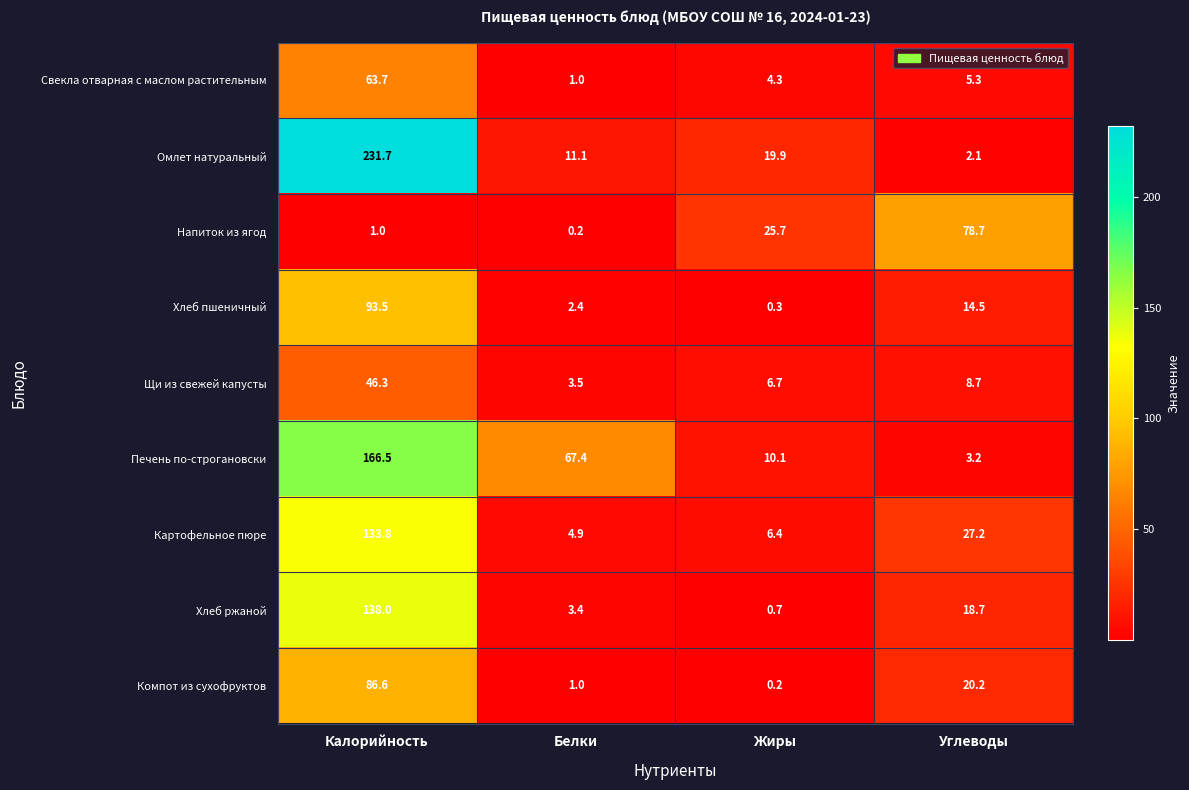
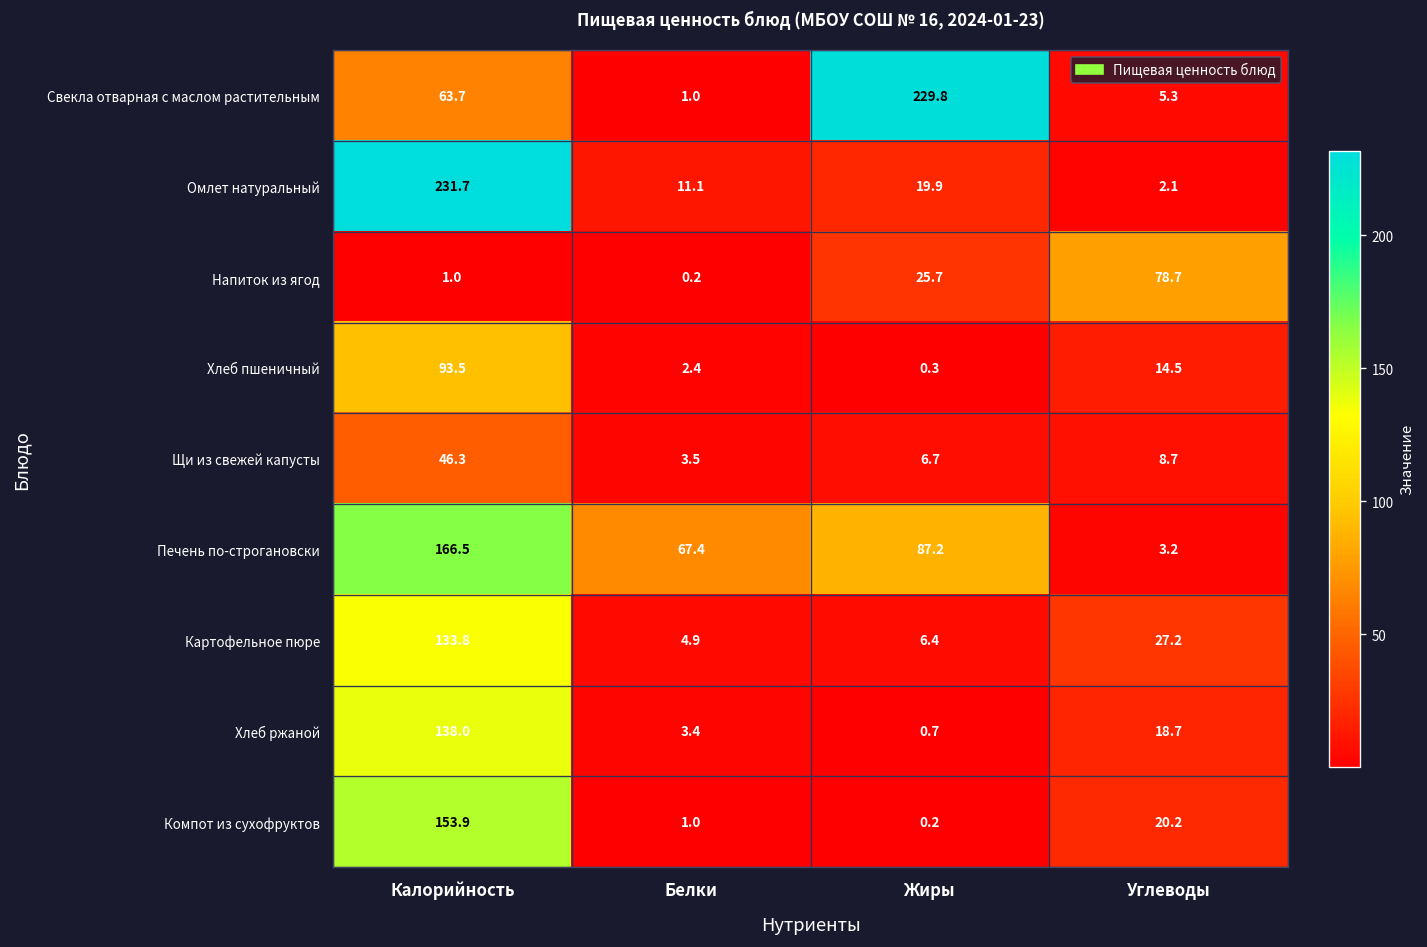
  {
    "Свекла отварная с маслом растительным": {
      "Калорийность": 63.7,
      "Белки": 1.0,
-     "Жиры": 4.3,
+     "Жиры": 229.8,
      "Углеводы": 5.3
    },
    "Омлет натуральный": {
      "Калорийность": 231.7,
      "Белки": 11.1,
      "Жиры": 19.9,
      "Углеводы": 2.1
    },
    "Напиток из ягод": {
      "Калорийность": 1.0,
      "Белки": 0.2,
      "Жиры": 25.7,
      "Углеводы": 78.7
    },
    "Хлеб пшеничный": {
      "Калорийность": 93.5,
      "Белки": 2.4,
      "Жиры": 0.3,
      "Углеводы": 14.5
    },
    "Щи из свежей капусты": {
      "Калорийность": 46.3,
      "Белки": 3.5,
      "Жиры": 6.7,
      "Углеводы": 8.7
    },
    "Печень по-строгановски": {
      "Калорийность": 166.5,
      "Белки": 67.4,
-     "Жиры": 10.1,
+     "Жиры": 87.2,
      "Углеводы": 3.2
    },
    "Картофельное пюре": {
      "Калорийность": 133.8,
      "Белки": 4.9,
      "Жиры": 6.4,
      "Углеводы": 27.2
    },
    "Хлеб ржаной": {
      "Калорийность": 138.0,
      "Белки": 3.4,
      "Жиры": 0.7,
      "Углеводы": 18.7
    },
    "Компот из сухофруктов": {
-     "Калорийность": 86.6,
+     "Калорийность": 153.9,
      "Белки": 1.0,
      "Жиры": 0.2,
      "Углеводы": 20.2
    }
  }
